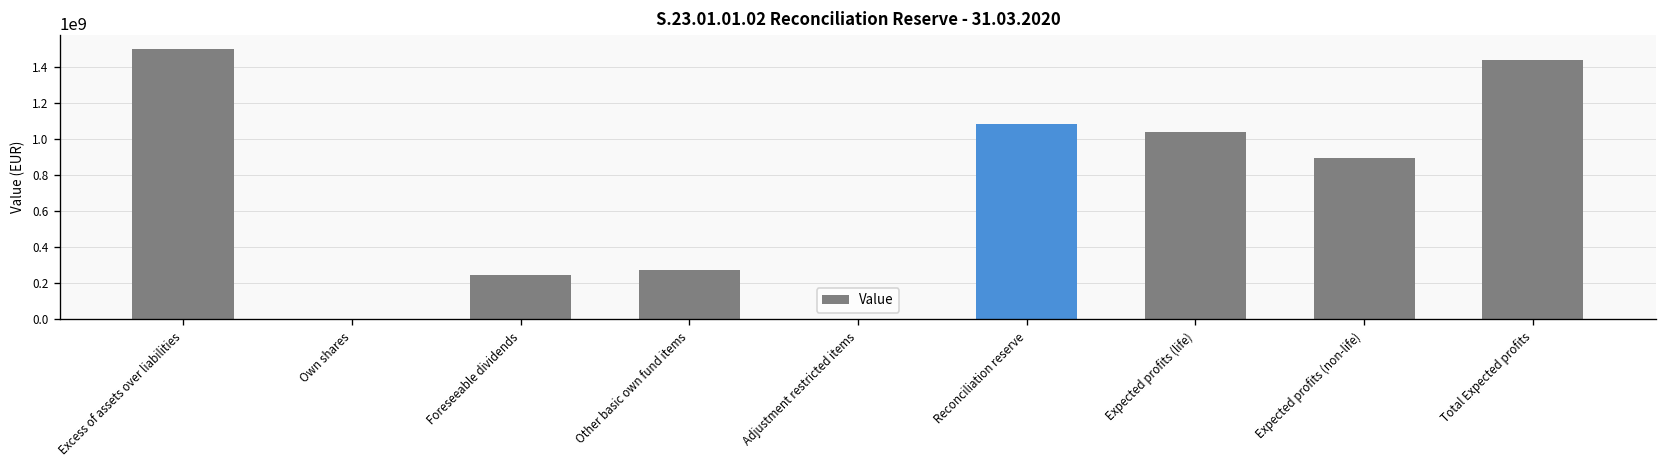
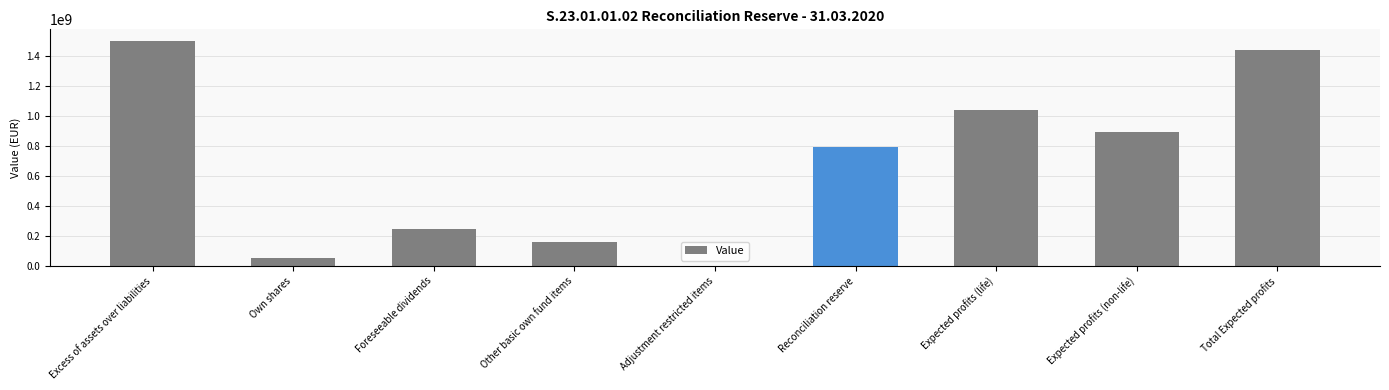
  {
    "Excess of assets over liabilities": 1500000000,
-   "Own shares": 0,
+   "Own shares": 60000000,
    "Foreseeable dividends": 250000000,
-   "Other basic own fund items": 270000000,
+   "Other basic own fund items": 160000000,
    "Adjustment restricted items": 0,
-   "Reconciliation reserve": 1080000000,
+   "Reconciliation reserve": 790000000,
    "Expected profits (life)": 1040000000,
    "Expected profits (non-life)": 890000000,
    "Total Expected profits": 1440000000
  }
